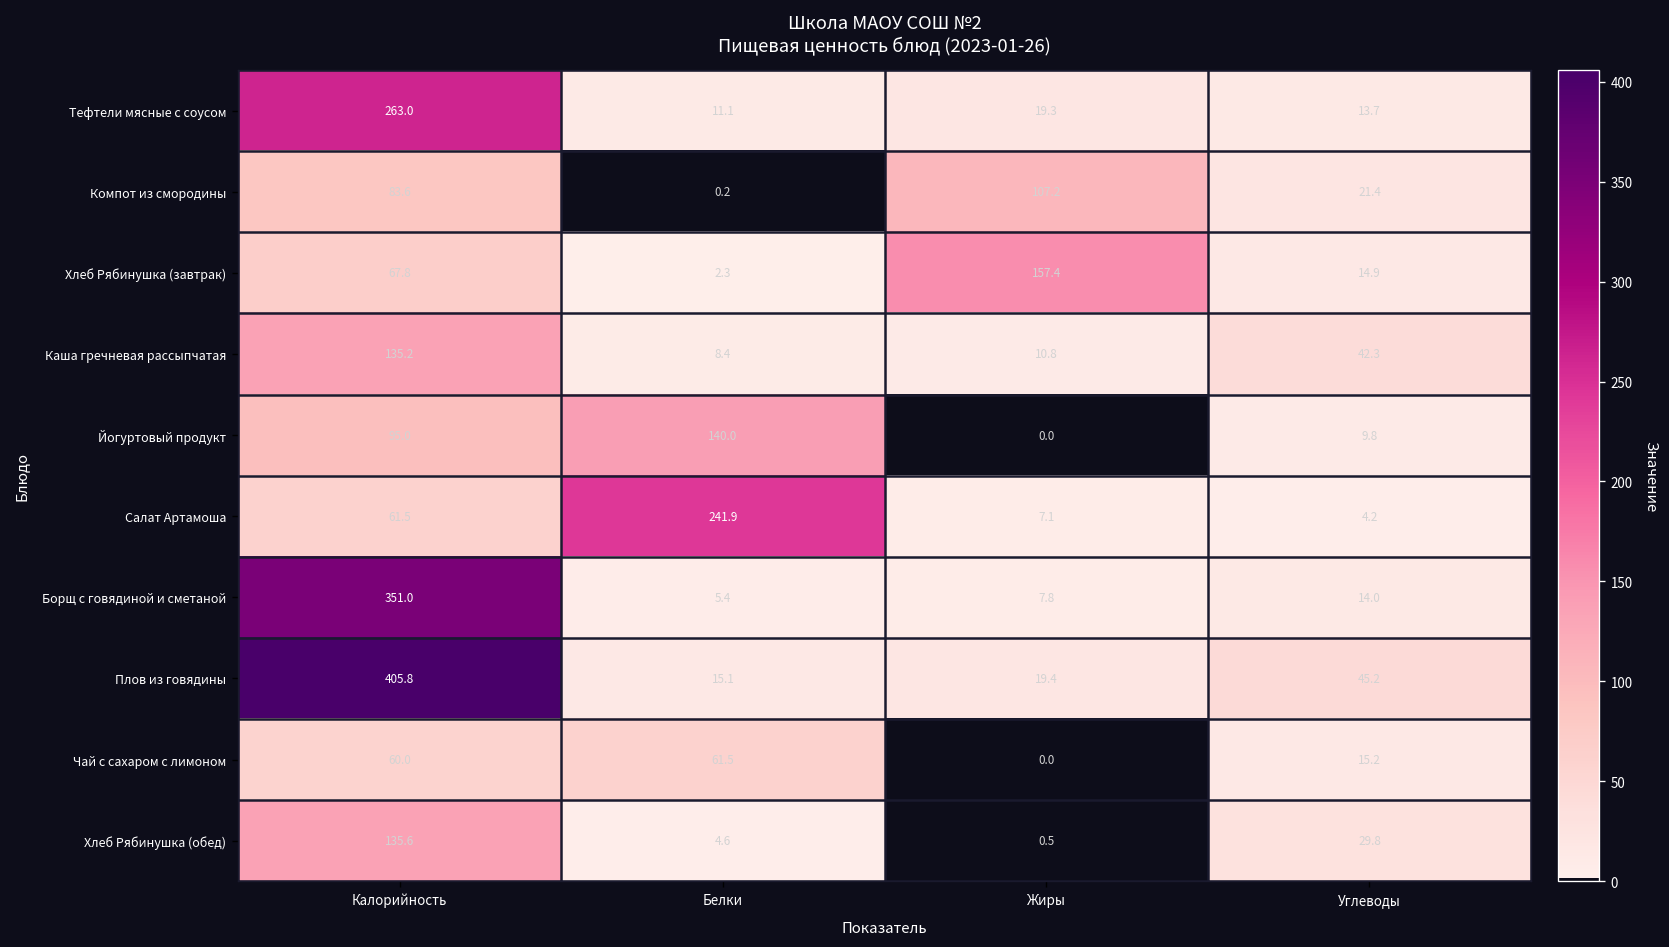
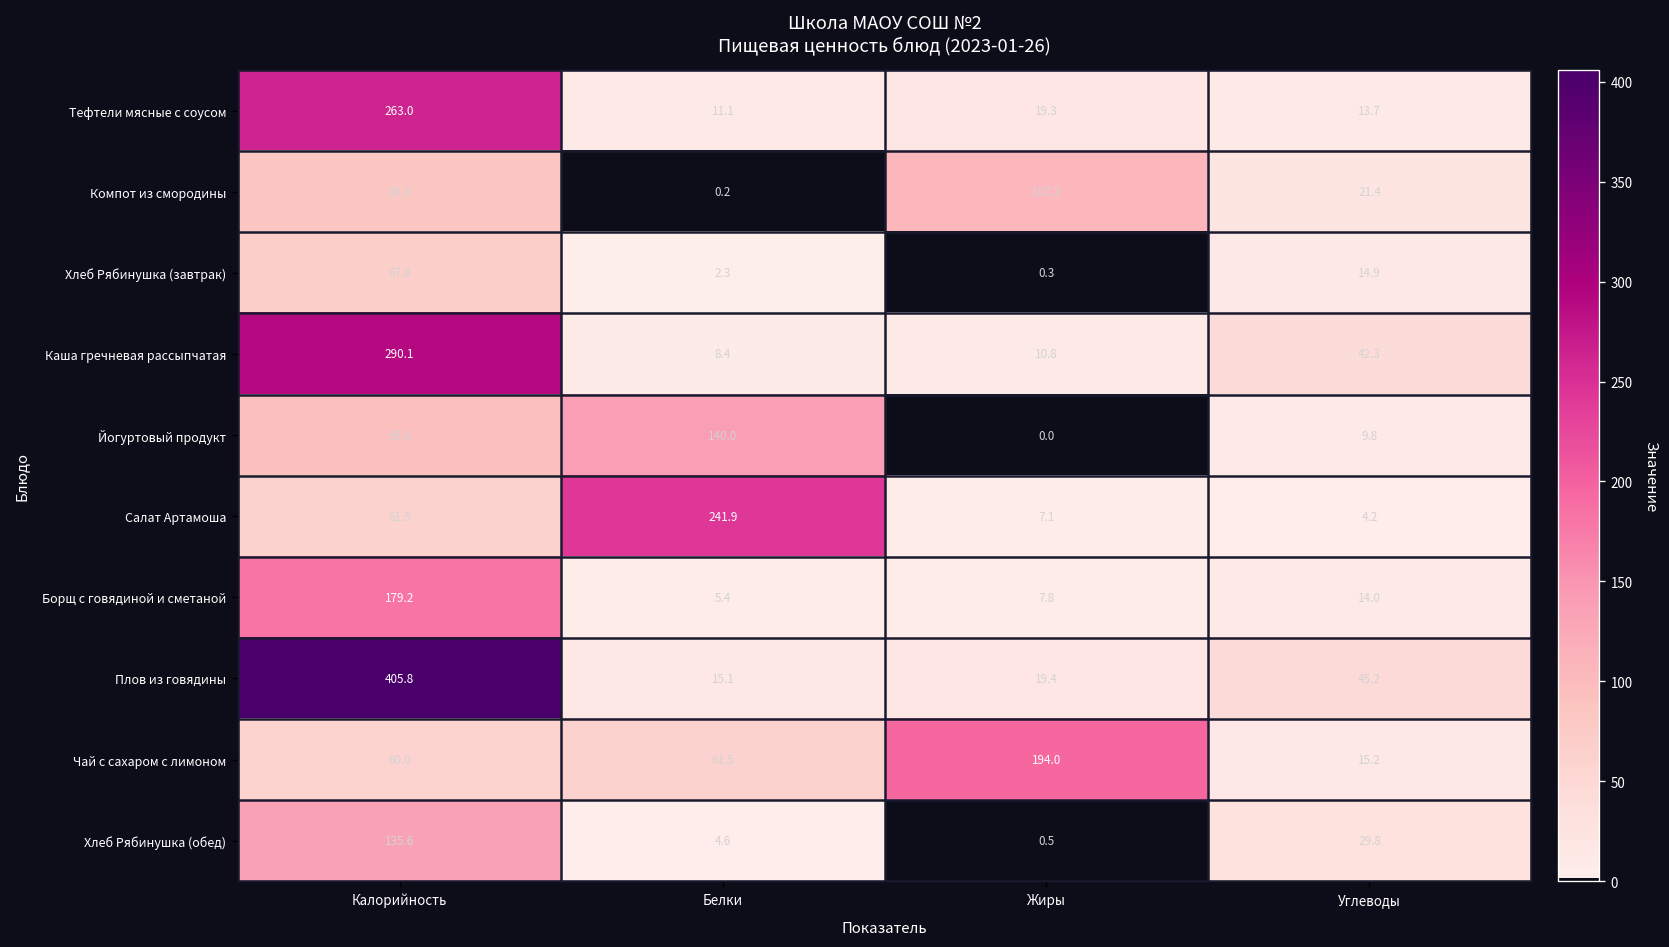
  {
    "Тефтели мясные с соусом": {
      "Калорийность": 263.0
    },
    "Компот из смородины": {
      "Белки": 0.2
    },
    "Хлеб Рябинушка (завтрак)": {
-     "Жиры": 157.4
+     "Жиры": 0.3
    },
    "Каша гречневая рассыпчатая": {
-     "Калорийность": 135.2
+     "Калорийность": 290.1
    },
    "Йогуртовый продукт": {
      "Белки": 140.0,
      "Жиры": 0.0
    },
    "Салат Артамоша": {
      "Белки": 241.9
    },
    "Борщ с говядиной и сметаной": {
-     "Калорийность": 351.0
+     "Калорийность": 179.2
    },
    "Плов из говядины": {
      "Калорийность": 405.8
    },
    "Чай с сахаром с лимоном": {
-     "Жиры": 0.0
+     "Жиры": 194.0
    },
    "Хлеб Рябинушка (обед)": {
      "Калорийность": 135.6,
      "Жиры": 0.5
    }
  }
